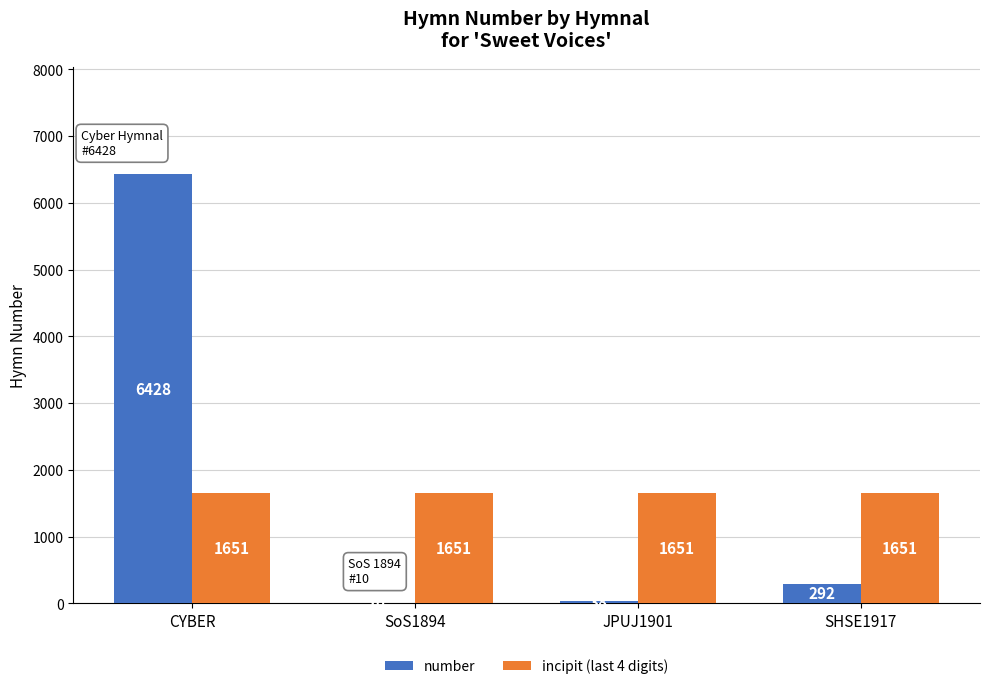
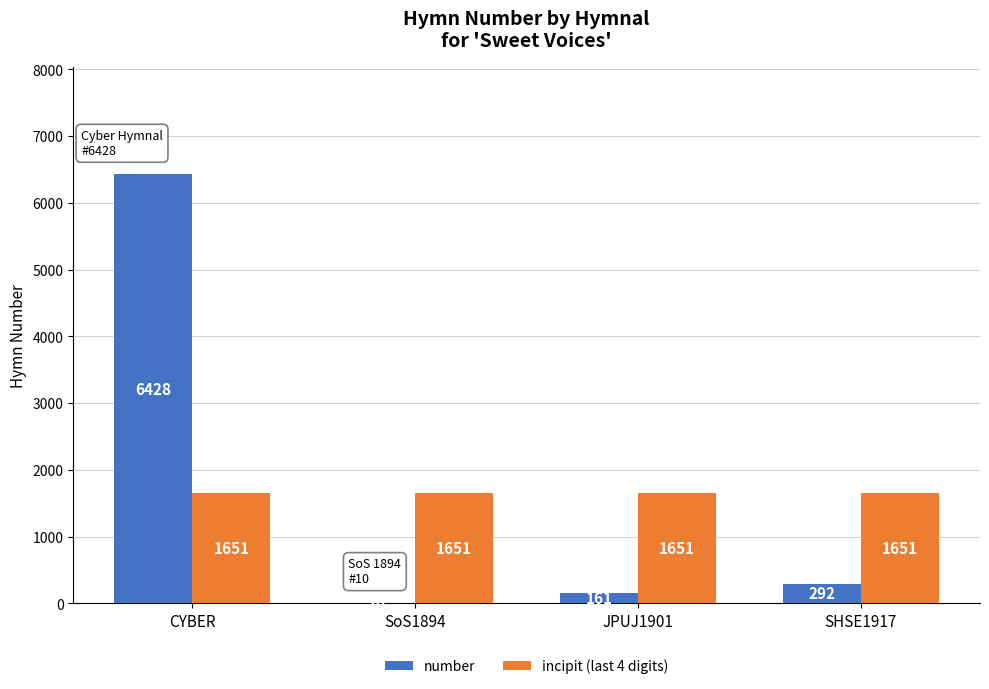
  {
    "number": {
-     "JPUJ1901": 0
+     "JPUJ1901": 200
    },
    "incipit (last 4 digits)": {
      "CYBER": 1651,
      "SoS1894": 1651,
      "JPUJ1901": 1651,
      "SHSE1917": 1651
    }
  }
